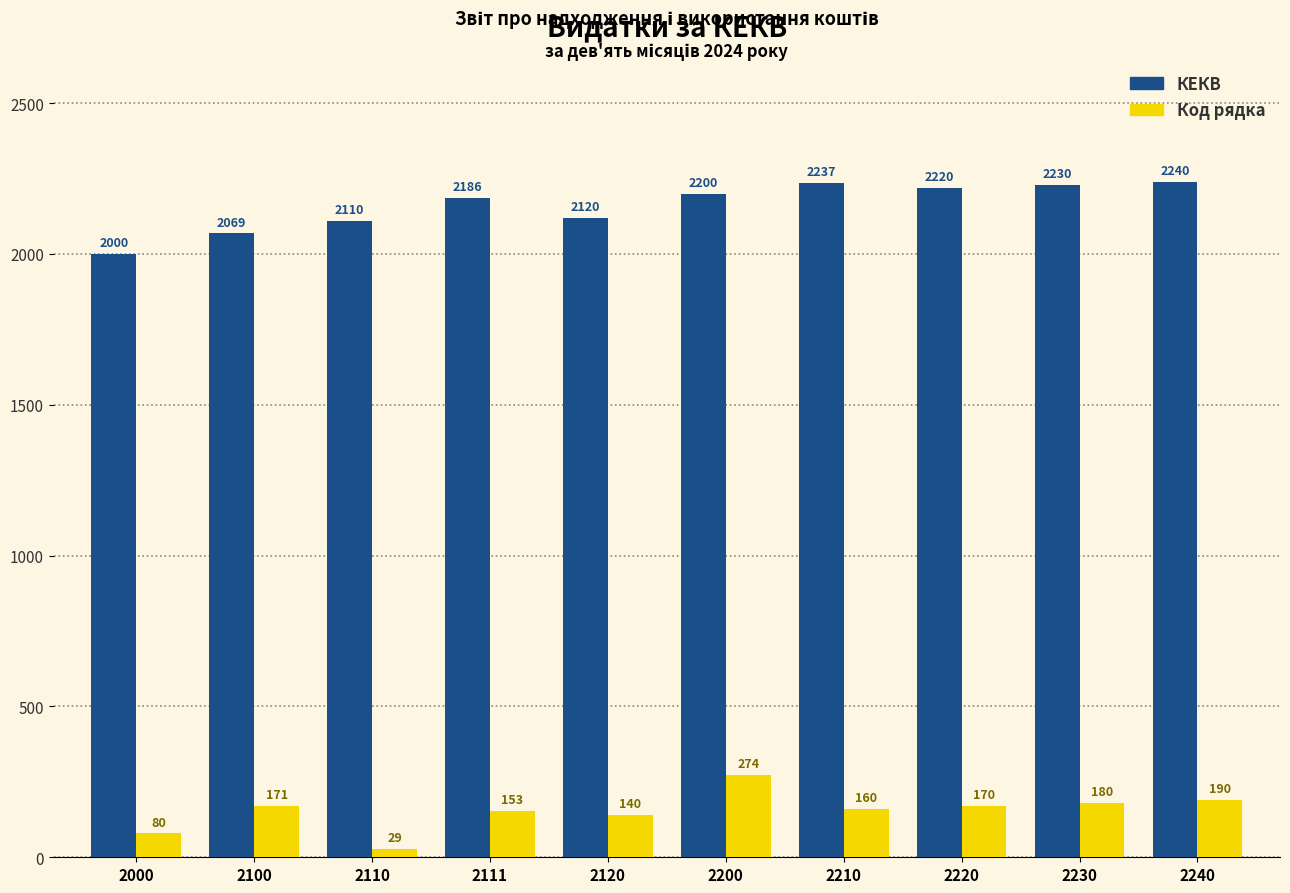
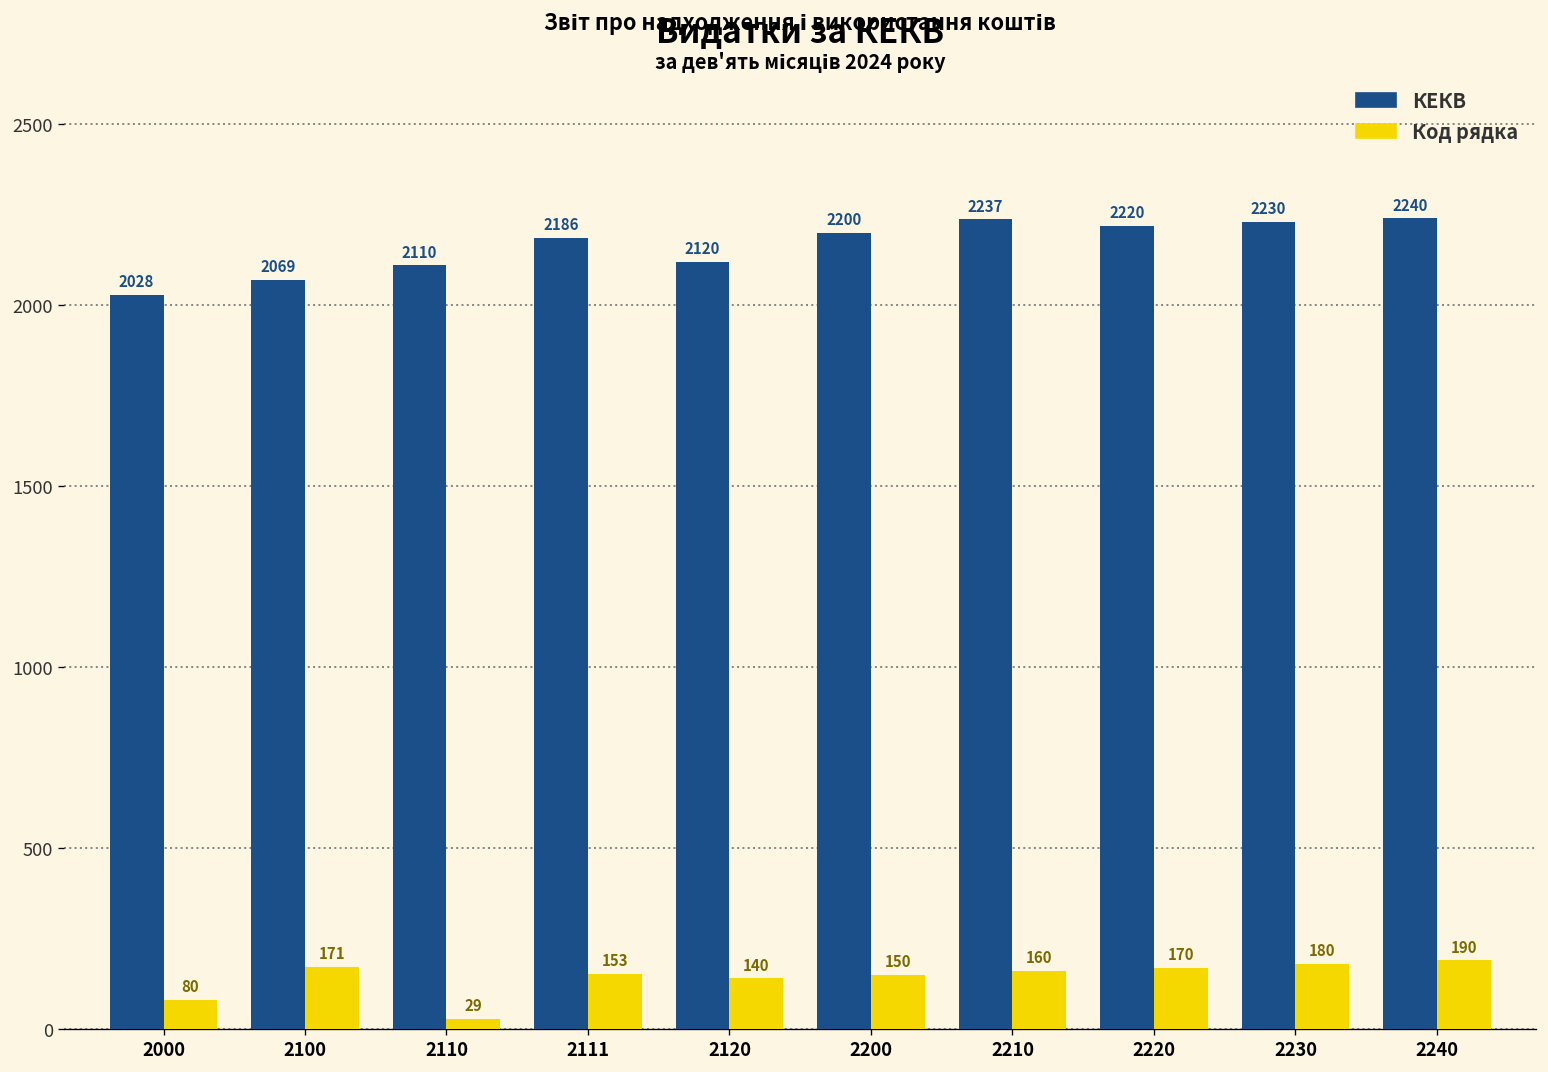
  {
    "КЕКВ": {
-     "2000": 2000,
+     "2000": 2028,
      "2100": 2069,
      "2110": 2110,
      "2111": 2186,
      "2120": 2120,
      "2200": 2200,
      "2210": 2237,
      "2220": 2220,
      "2230": 2230,
      "2240": 2240
    },
    "Код рядка": {
      "2000": 80,
      "2100": 171,
      "2110": 29,
      "2111": 153,
      "2120": 140,
-     "2200": 274,
+     "2200": 150,
      "2210": 160,
      "2220": 170,
      "2230": 180,
      "2240": 190
    }
  }
